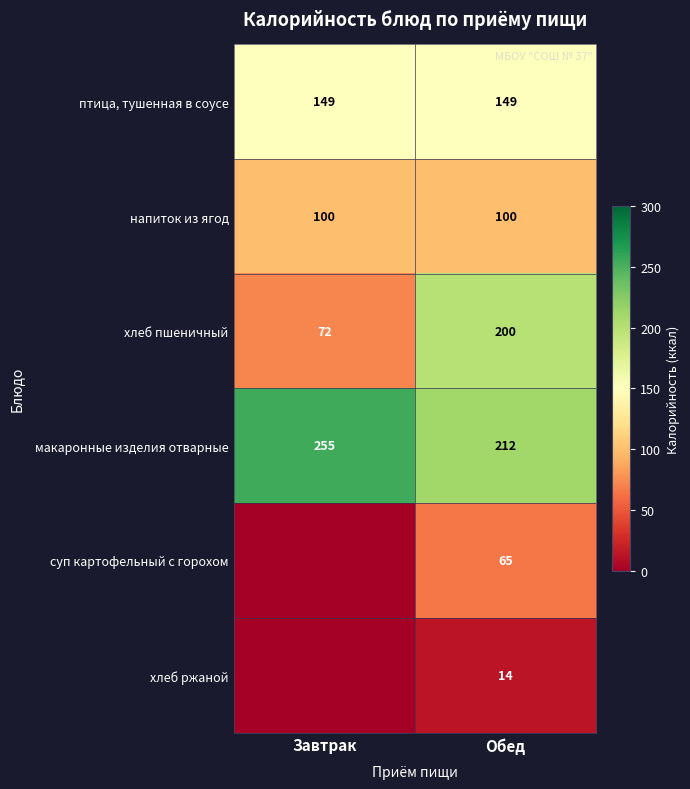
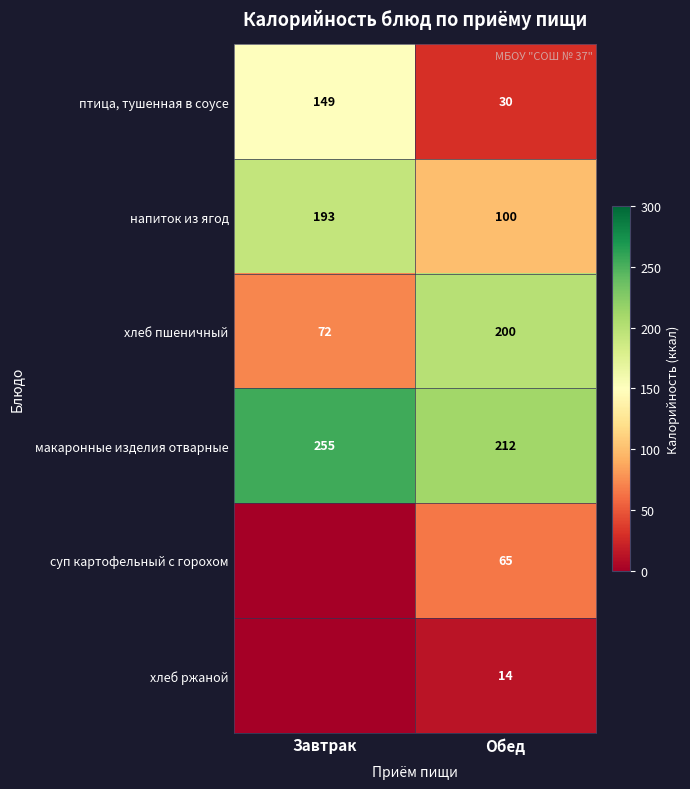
  {
    "птица, тушенная в соусе": {
      "Завтрак": 149,
-     "Обед": 149
+     "Обед": 30
    },
    "напиток из ягод": {
-     "Завтрак": 100,
+     "Завтрак": 193,
      "Обед": 100
    },
    "хлеб пшеничный": {
      "Завтрак": 72,
      "Обед": 200
    },
    "макаронные изделия отварные": {
      "Завтрак": 255,
      "Обед": 212
    },
    "суп картофельный с горохом": {
      "Обед": 65
    },
    "хлеб ржаной": {
      "Обед": 14
    }
  }
